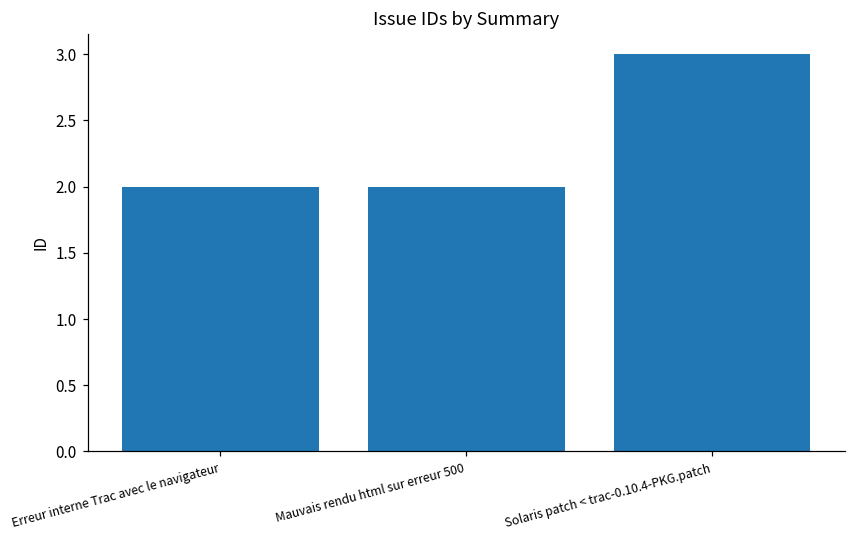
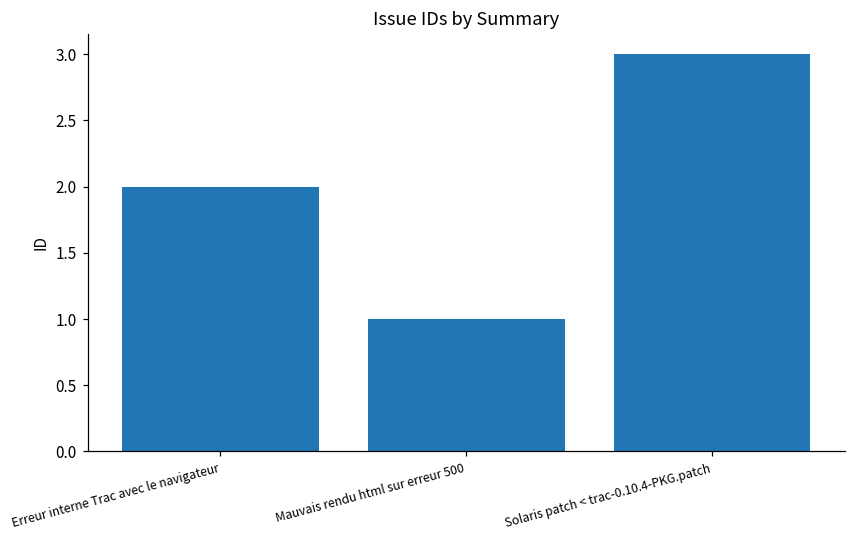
  {
    "Erreur interne Trac avec le navigateur": 2,
-   "Mauvais rendu html sur erreur 500": 2,
+   "Mauvais rendu html sur erreur 500": 1,
    "Solaris patch < trac-0.10.4-PKG.patch": 3
  }
